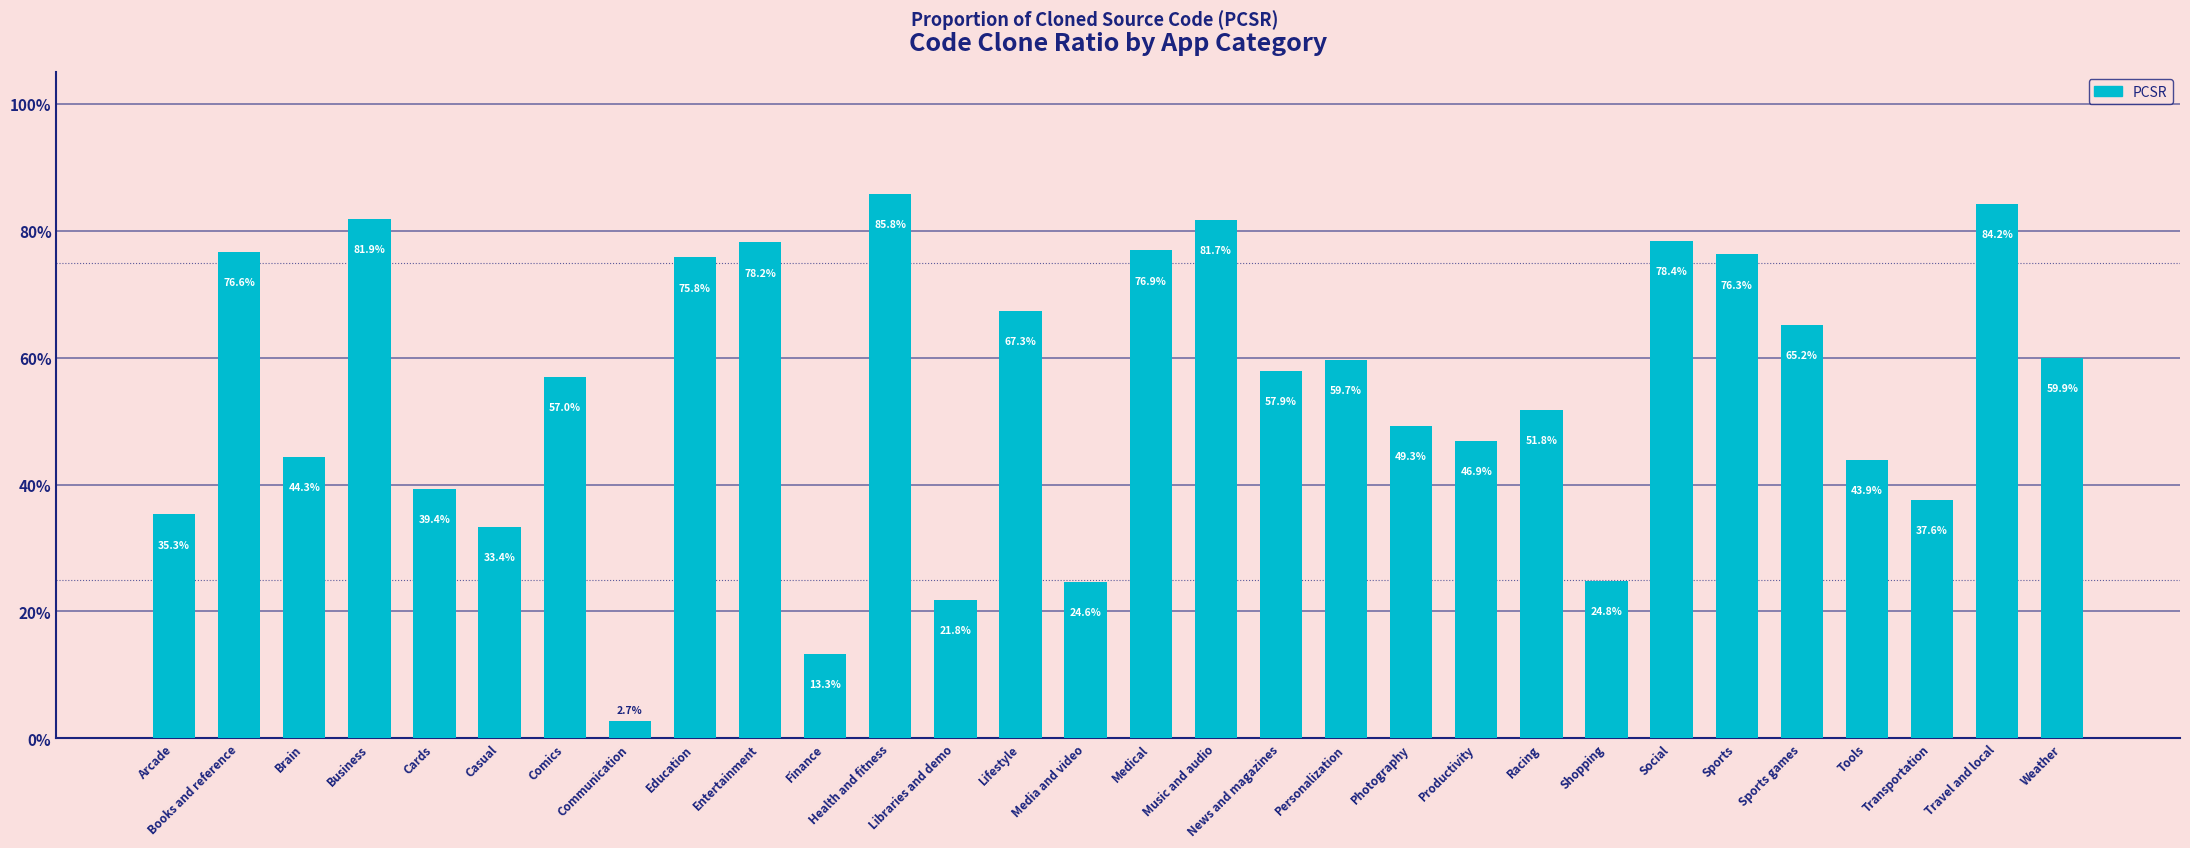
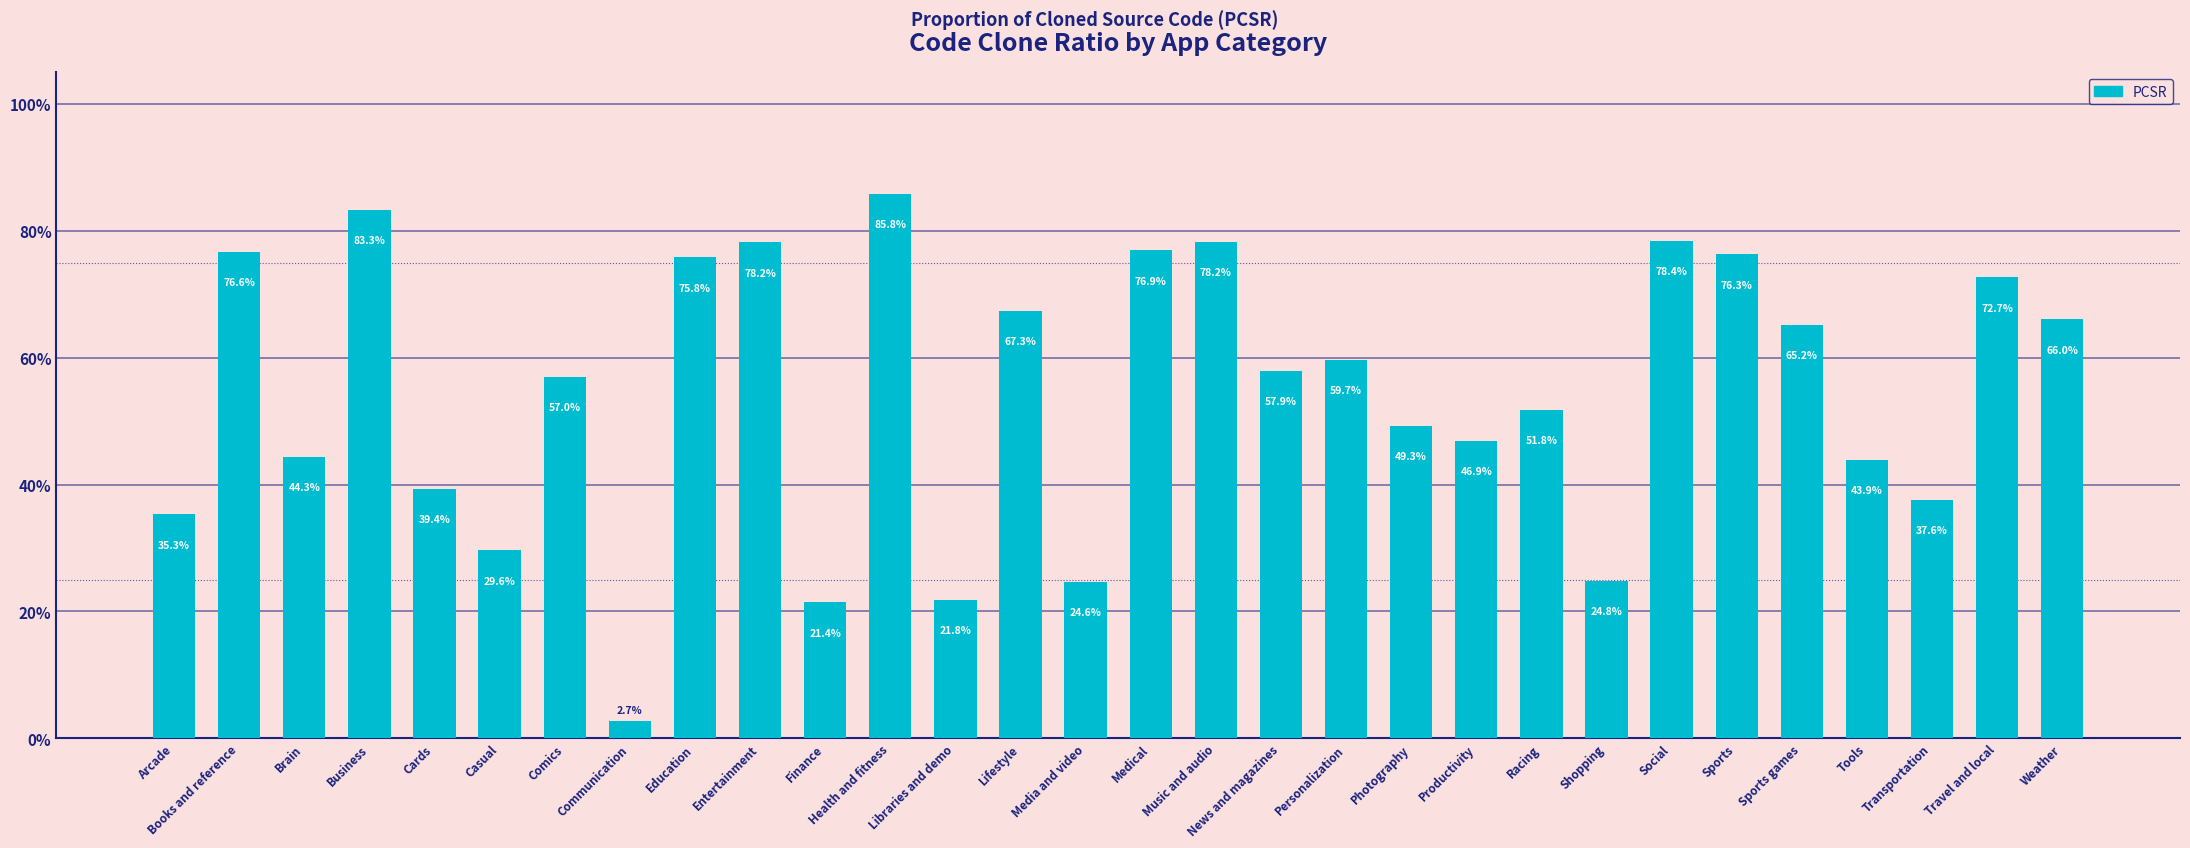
  {
    "Arcade": "35.3%",
    "Books and reference": "76.6%",
    "Brain": "44.3%",
-   "Business": "81.9%",
+   "Business": "83.3%",
    "Cards": "39.4%",
-   "Casual": "33.4%",
+   "Casual": "29.6%",
    "Comics": "57.0%",
    "Communication": "2.7%",
    "Education": "75.8%",
    "Entertainment": "78.2%",
-   "Finance": "13.3%",
+   "Finance": "21.4%",
    "Health and fitness": "85.8%",
    "Libraries and demo": "21.8%",
    "Lifestyle": "67.3%",
    "Media and video": "24.6%",
    "Medical": "76.9%",
-   "Music and audio": "81.7%",
+   "Music and audio": "78.2%",
    "News and magazines": "57.9%",
    "Personalization": "59.7%",
    "Photography": "49.3%",
    "Productivity": "46.9%",
    "Racing": "51.8%",
    "Shopping": "24.8%",
    "Social": "78.4%",
    "Sports": "76.3%",
    "Sports games": "65.2%",
    "Tools": "43.9%",
    "Transportation": "37.6%",
-   "Travel and local": "84.2%",
-   "Weather": "59.9%"
+   "Travel and local": "72.7%",
+   "Weather": "66.0%"
  }
